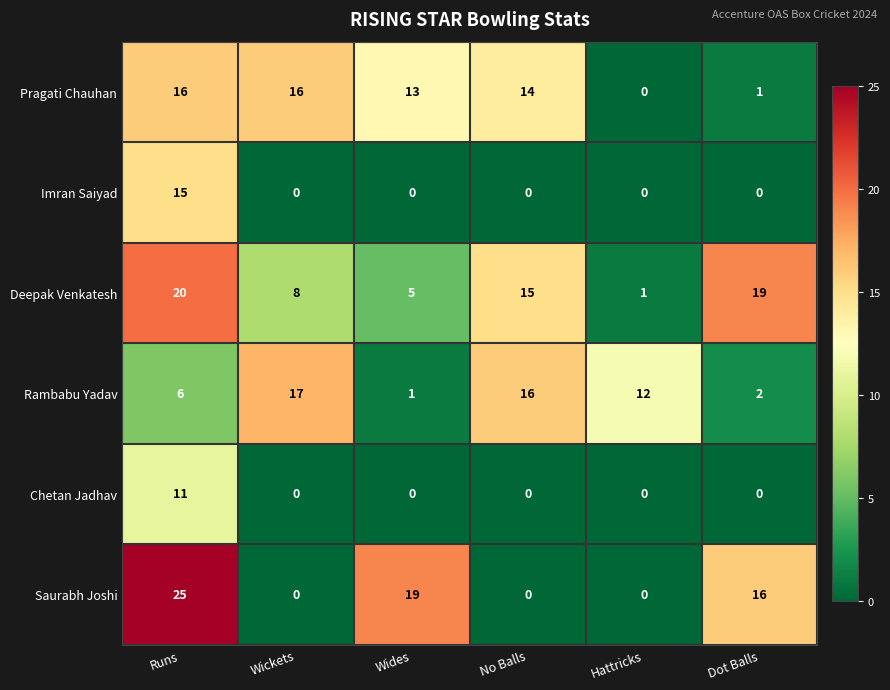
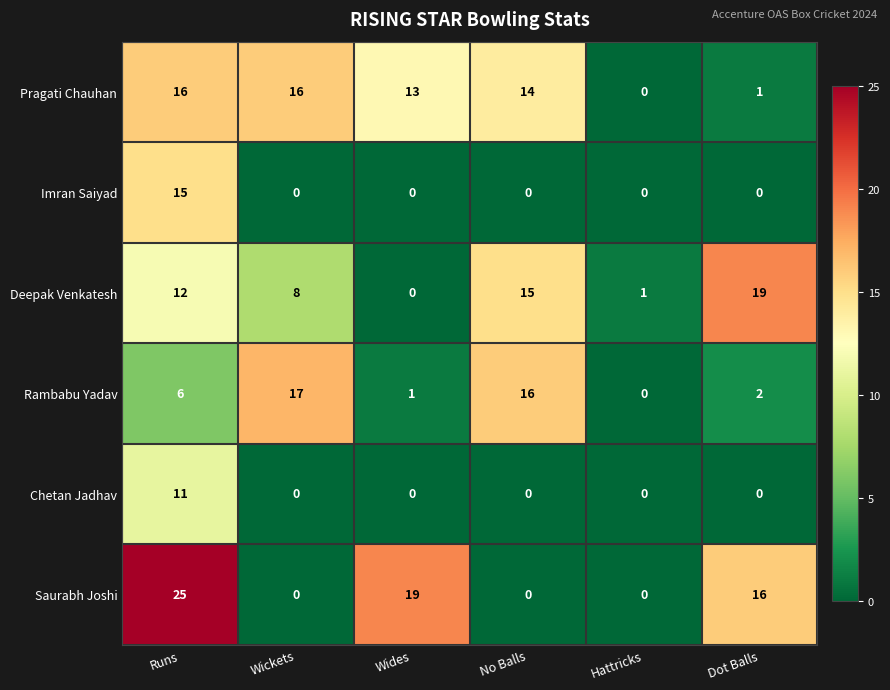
  {
    "Pragati Chauhan": {
      "Runs": 16,
      "Wickets": 16,
      "Wides": 13,
      "No Balls": 14,
      "Hattricks": 0,
      "Dot Balls": 1
    },
    "Imran Saiyad": {
      "Runs": 15,
      "Wickets": 0,
      "Wides": 0,
      "No Balls": 0,
      "Hattricks": 0,
      "Dot Balls": 0
    },
    "Deepak Venkatesh": {
-     "Runs": 20,
+     "Runs": 12,
      "Wickets": 8,
-     "Wides": 5,
+     "Wides": 0,
      "No Balls": 15,
      "Hattricks": 1,
      "Dot Balls": 19
    },
    "Rambabu Yadav": {
      "Runs": 6,
      "Wickets": 17,
      "Wides": 1,
      "No Balls": 16,
-     "Hattricks": 12,
+     "Hattricks": 0,
      "Dot Balls": 2
    },
    "Chetan Jadhav": {
      "Runs": 11,
      "Wickets": 0,
      "Wides": 0,
      "No Balls": 0,
      "Hattricks": 0,
      "Dot Balls": 0
    },
    "Saurabh Joshi": {
      "Runs": 25,
      "Wickets": 0,
      "Wides": 19,
      "No Balls": 0,
      "Hattricks": 0,
      "Dot Balls": 16
    }
  }
